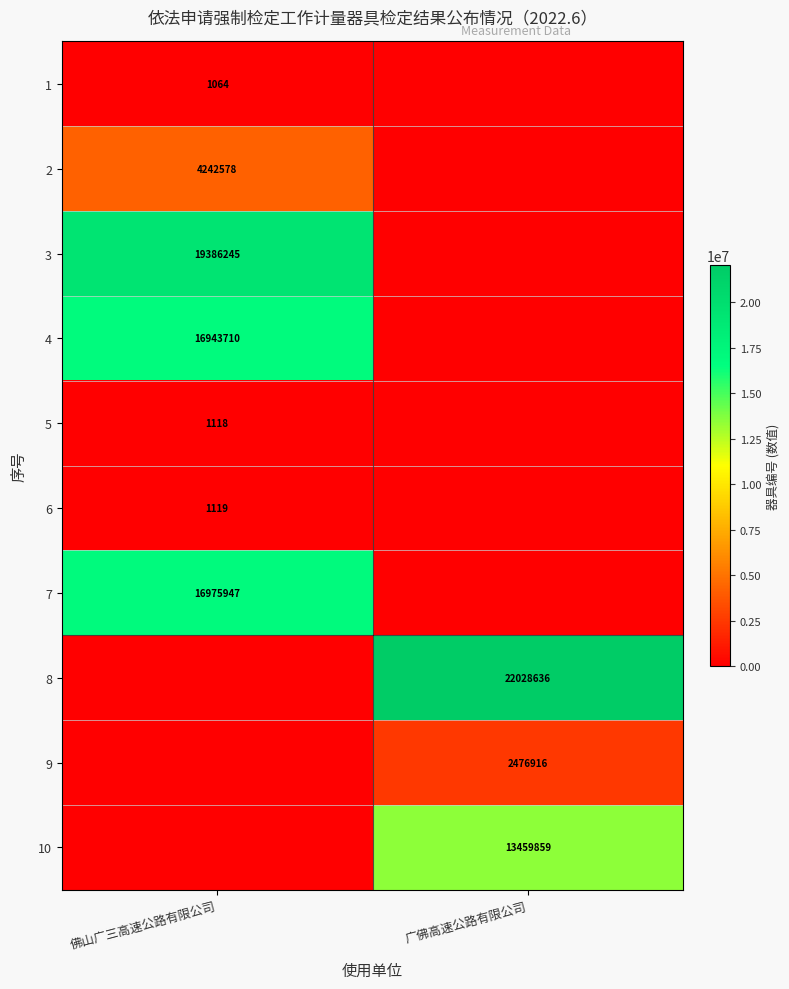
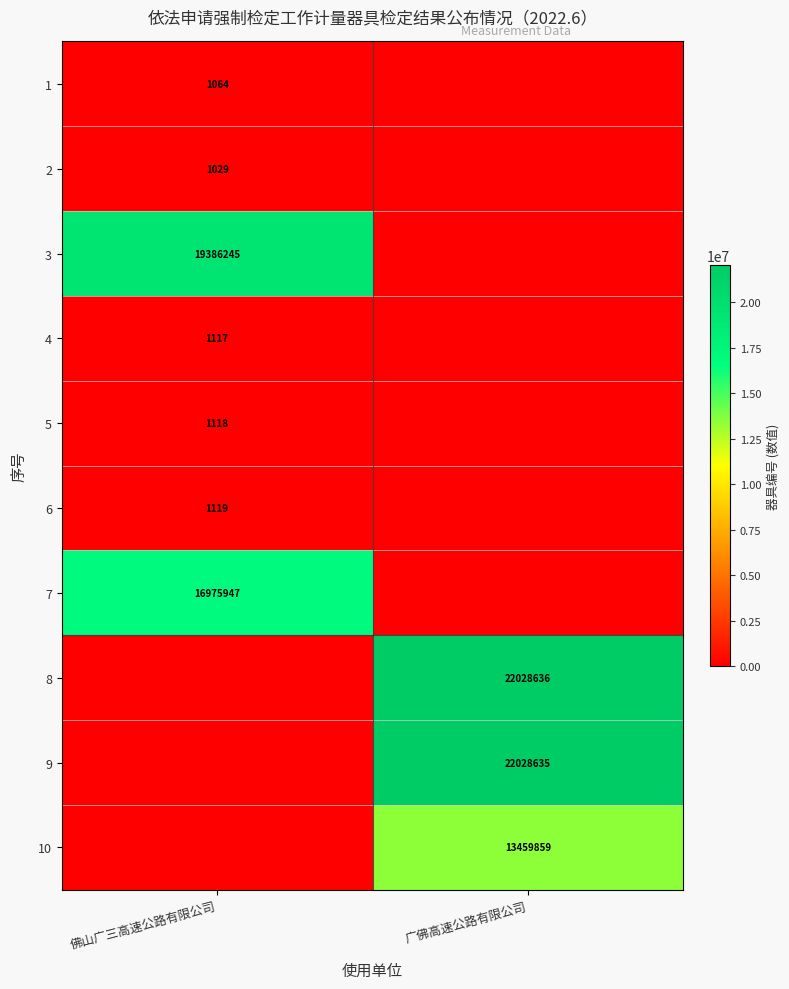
  {
    "1": {
      "佛山广三高速公路有限公司": 1064
    },
    "2": {
-     "佛山广三高速公路有限公司": 4242578
+     "佛山广三高速公路有限公司": 1029
    },
    "3": {
      "佛山广三高速公路有限公司": 19386245
    },
    "4": {
-     "佛山广三高速公路有限公司": 16943710
+     "佛山广三高速公路有限公司": 1117
    },
    "5": {
      "佛山广三高速公路有限公司": 1118
    },
    "6": {
      "佛山广三高速公路有限公司": 1119
    },
    "7": {
      "佛山广三高速公路有限公司": 16975947
    },
    "8": {
      "广佛高速公路有限公司": 22028636
    },
    "9": {
-     "广佛高速公路有限公司": 2476916
+     "广佛高速公路有限公司": 22028635
    },
    "10": {
      "广佛高速公路有限公司": 13459859
    }
  }
